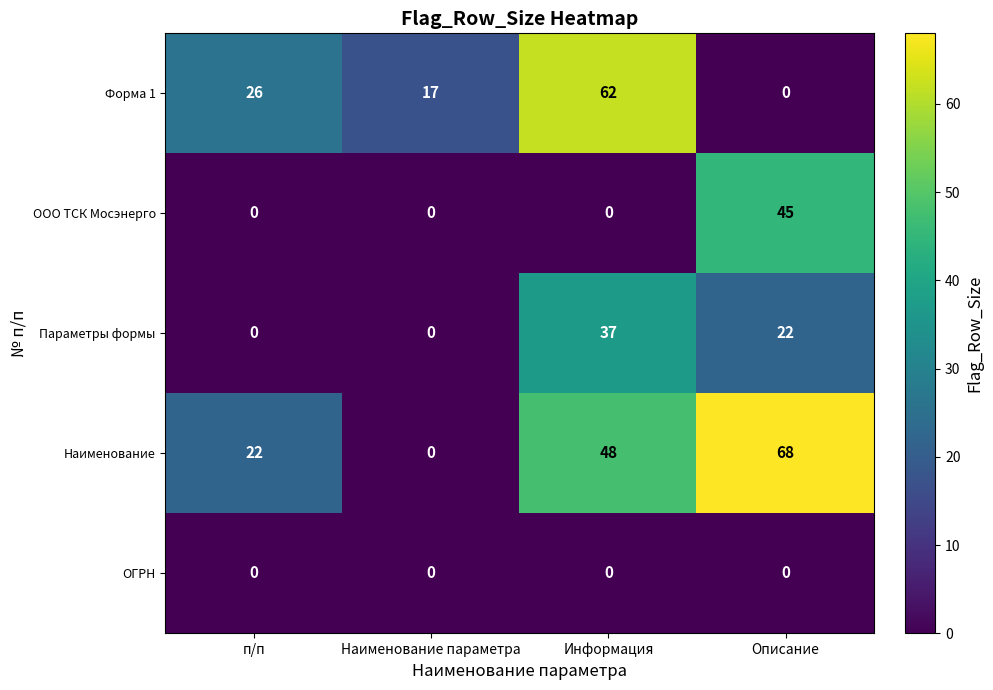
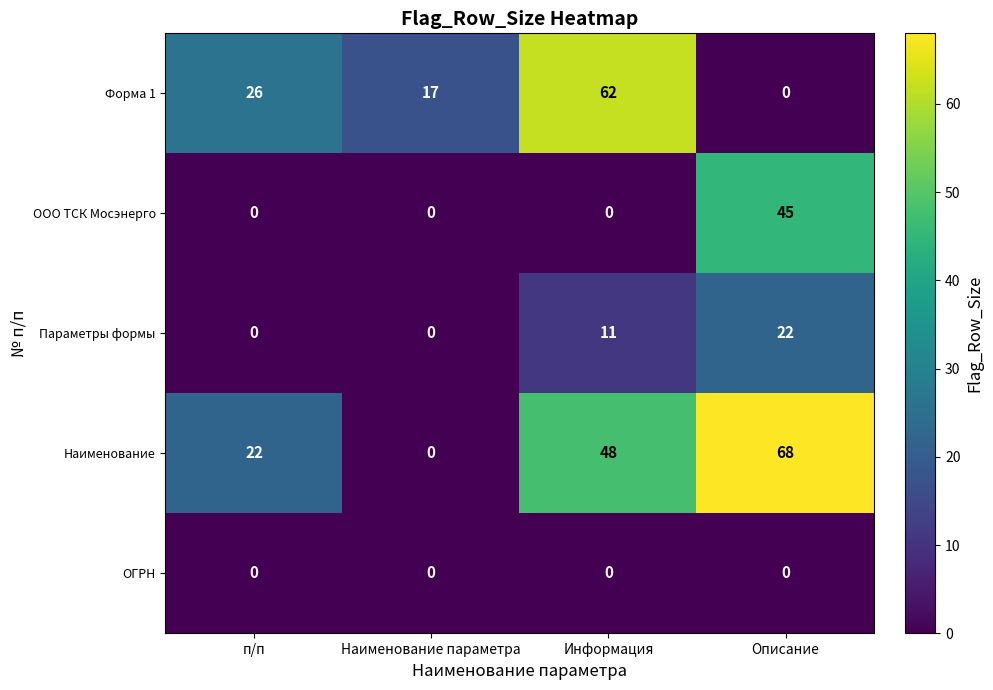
  {
    "Форма 1": {
      "п/п": 26,
      "Наименование параметра": 17,
      "Информация": 62,
      "Описание": 0
    },
    "ООО ТСК Мосэнерго": {
      "п/п": 0,
      "Наименование параметра": 0,
      "Информация": 0,
      "Описание": 45
    },
    "Параметры формы": {
      "п/п": 0,
      "Наименование параметра": 0,
-     "Информация": 37,
+     "Информация": 11,
      "Описание": 22
    },
    "Наименование": {
      "п/п": 22,
      "Наименование параметра": 0,
      "Информация": 48,
      "Описание": 68
    },
    "ОГРН": {
      "п/п": 0,
      "Наименование параметра": 0,
      "Информация": 0,
      "Описание": 0
    }
  }
